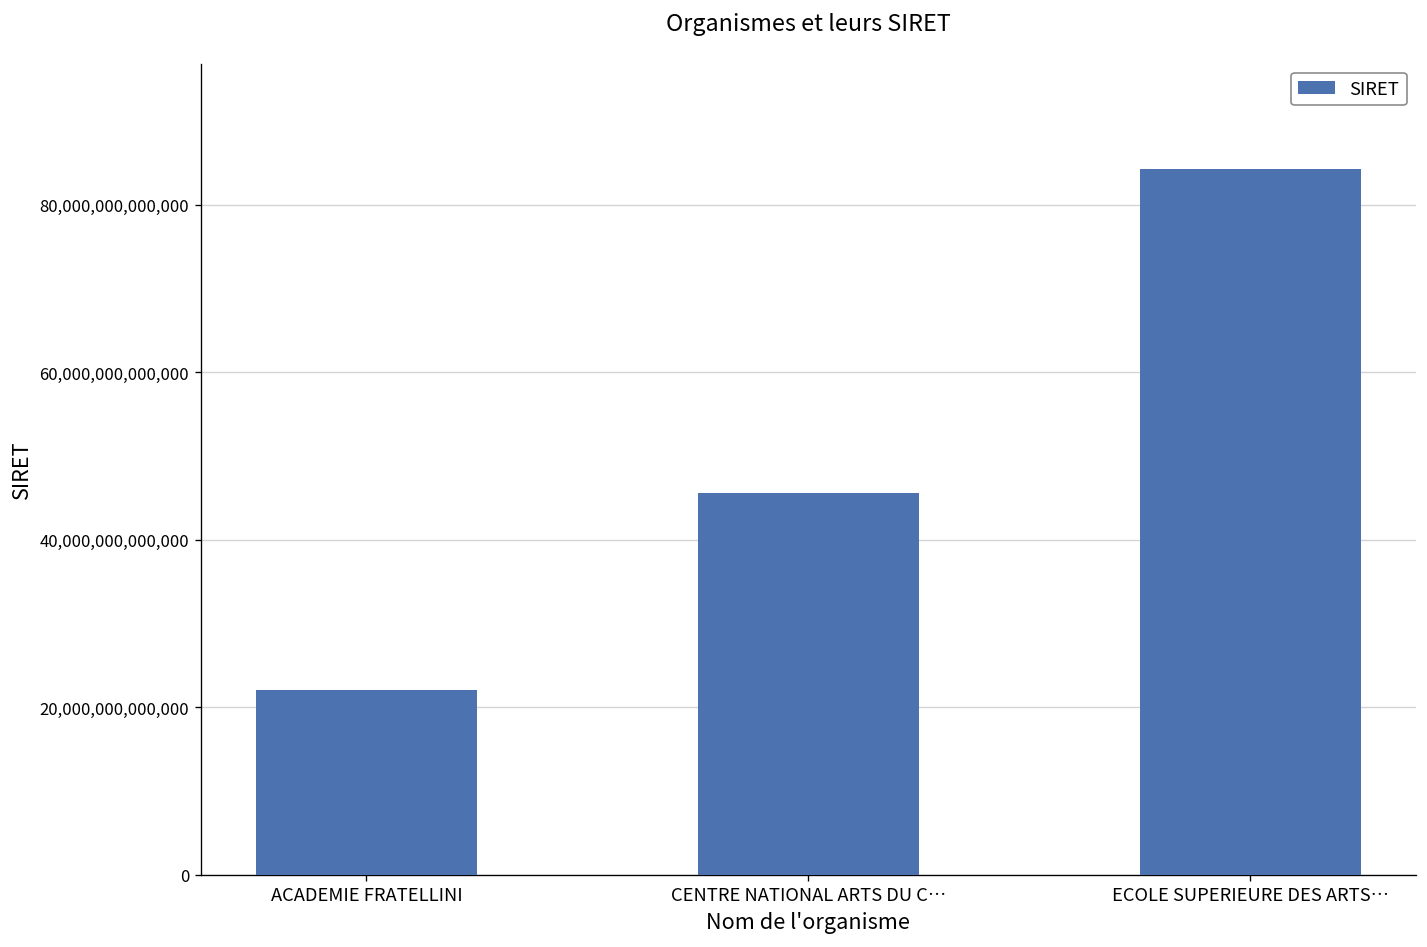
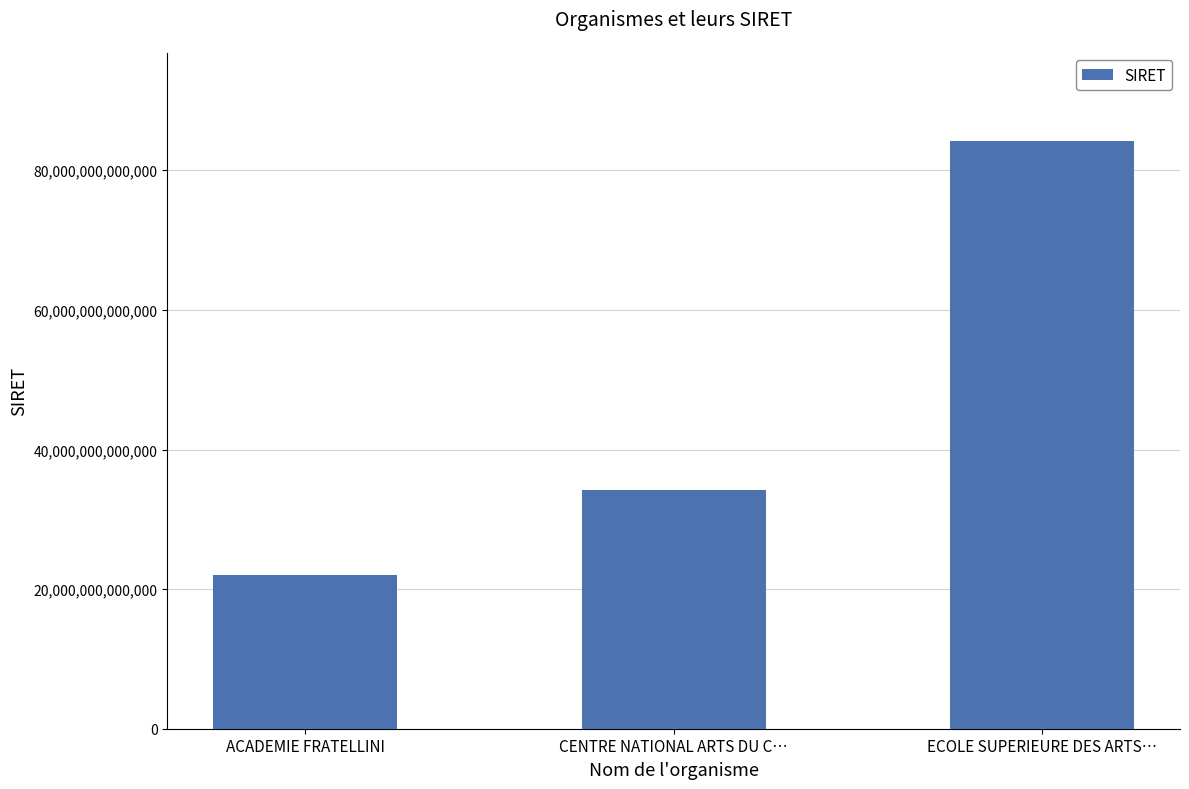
  {
    "ACADEMIE FRATELLINI": "22,000,000,000,000",
-   "CENTRE NATIONAL ARTS DU C…": "46,000,000,000,000",
+   "CENTRE NATIONAL ARTS DU C…": "34,000,000,000,000",
    "ECOLE SUPERIEURE DES ARTS…": "84,000,000,000,000"
  }
